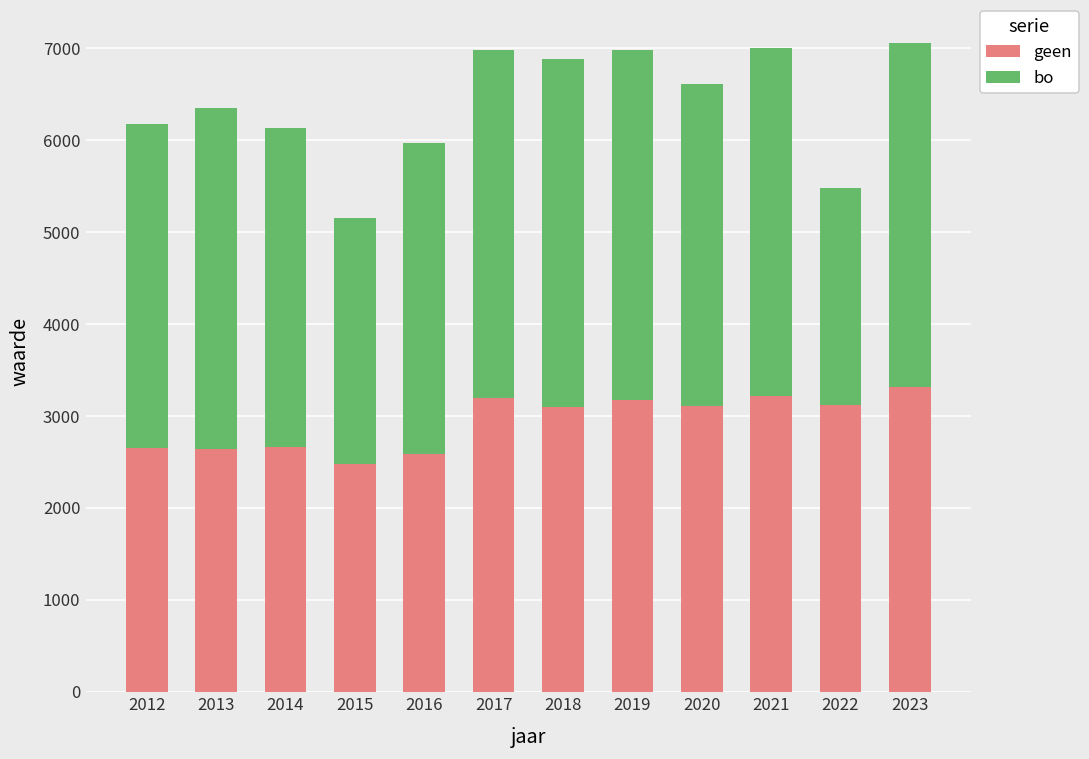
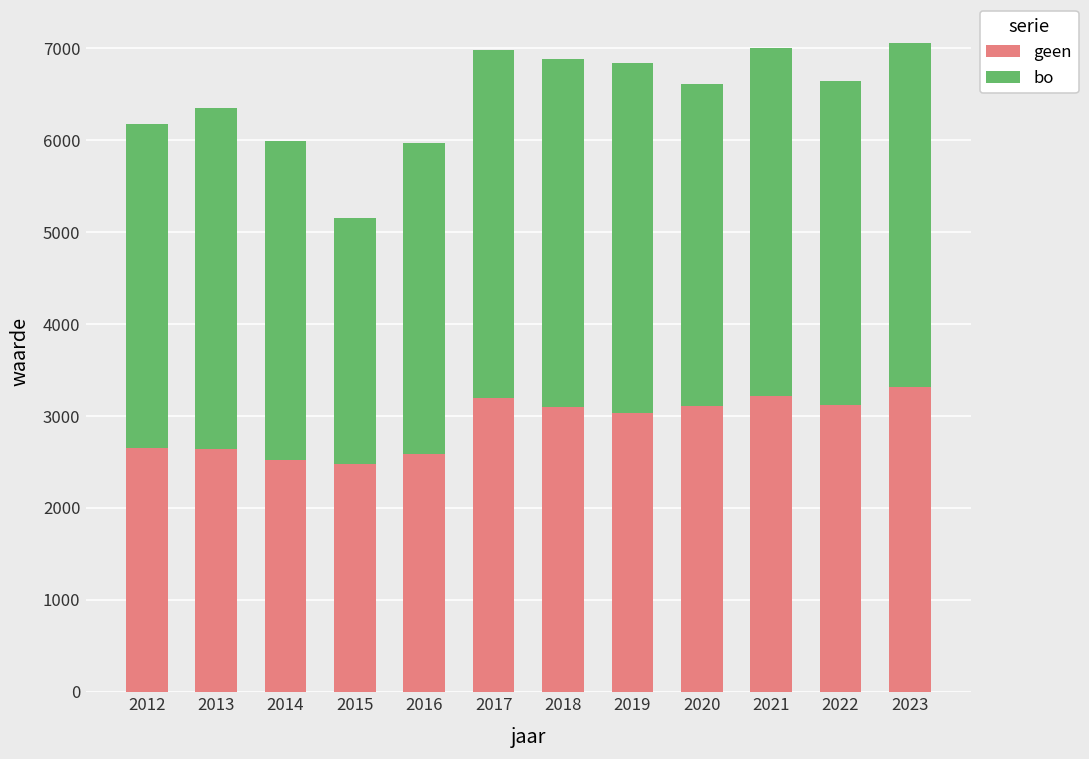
  {
    "geen": {
      "2012": 2700,
      "2013": 2600,
-     "2014": 2700,
+     "2014": 2500,
      "2015": 2500,
      "2016": 2600,
      "2017": 3200,
      "2018": 3100,
-     "2019": 3200,
+     "2019": 3000,
      "2020": 3100,
      "2021": 3200,
      "2022": 3100,
      "2023": 3300
    },
    "bo": {
      "2012": 3500,
      "2013": 3700,
      "2014": 3500,
      "2015": 2700,
      "2016": 3400,
      "2017": 3800,
      "2018": 3800,
      "2019": 3800,
      "2020": 3500,
      "2021": 3800,
-     "2022": 2400,
+     "2022": 3500,
      "2023": 3700
    }
  }
